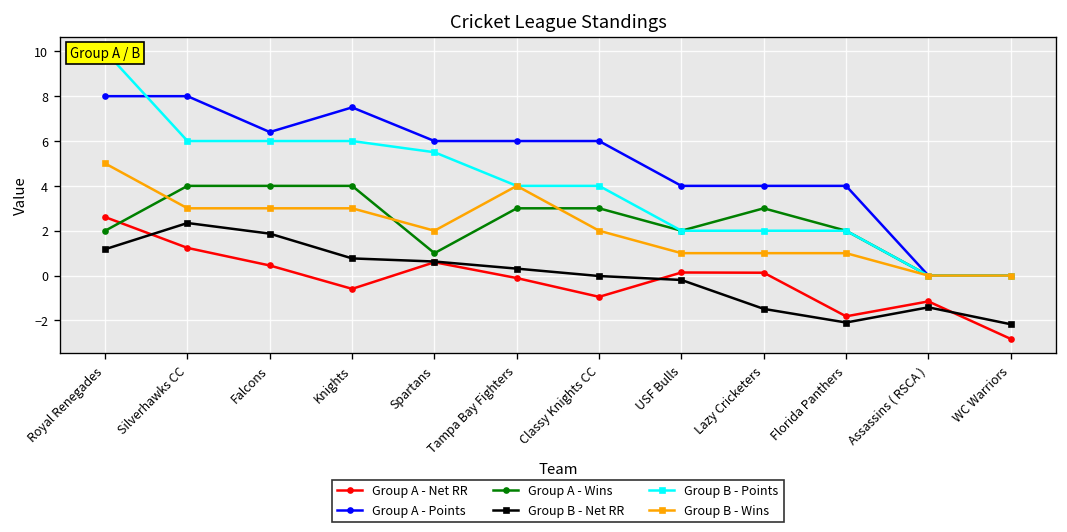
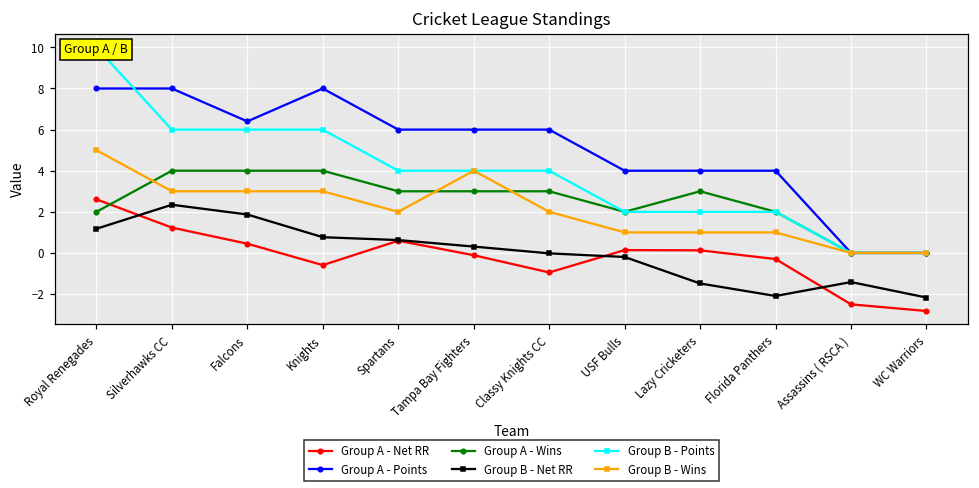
  {
    "Group A - Net RR": {
      "Royal Renegades": 2.6,
      "Silverhawks CC": 1.2,
      "Falcons": 0.4,
      "Knights": -0.6,
      "Tampa Bay Fighters": -0.1,
      "Classy Knights CC": -0.9,
      "USF Bulls": 0.1,
      "Lazy Cricketers": 0.1,
-     "Florida Panthers": -1.8,
-     "Assassins ( RSCA )": -1.2,
+     "Florida Panthers": -0.3,
+     "Assassins ( RSCA )": -2.5,
      "WC Warriors": -2.8
    },
    "Group A - Points": {
      "Royal Renegades": 8.0,
      "Silverhawks CC": 8.0,
      "Falcons": 6.4,
-     "Knights": 7.5,
+     "Knights": 8.0,
      "Spartans": 6.0,
      "Tampa Bay Fighters": 6.0,
      "Classy Knights CC": 6.0,
      "USF Bulls": 4.0,
      "Lazy Cricketers": 4.0,
      "Florida Panthers": 4.0
    },
    "Group A - Wins": {
      "Royal Renegades": 2,
      "Silverhawks CC": 4,
      "Falcons": 4,
      "Knights": 4,
-     "Spartans": 1,
+     "Spartans": 3,
      "Tampa Bay Fighters": 3,
      "Classy Knights CC": 3,
      "Lazy Cricketers": 3
    },
    "Group B - Net RR": {
      "Royal Renegades": 1.2,
      "Silverhawks CC": 2.3,
      "Falcons": 1.9,
      "Knights": 0.8,
      "Tampa Bay Fighters": 0.3,
      "Classy Knights CC": 0.0,
      "USF Bulls": -0.2,
      "Lazy Cricketers": -1.5,
      "Florida Panthers": -2.1,
      "Assassins ( RSCA )": -1.4,
      "WC Warriors": -2.2
    },
    "Group B - Points": {
      "Silverhawks CC": 6.0,
      "Falcons": 6.0,
      "Knights": 6.0,
-     "Spartans": 5.5,
+     "Spartans": 4.0,
      "Classy Knights CC": 4.0,
      "Lazy Cricketers": 2.0
    },
    "Group B - Wins": {
      "Royal Renegades": 5.0,
      "Silverhawks CC": 3.0,
      "Falcons": 3.0,
      "Knights": 3.0,
      "Spartans": 2.0,
      "Classy Knights CC": 2.0,
      "USF Bulls": 1.0,
      "Lazy Cricketers": 1.0,
      "Florida Panthers": 1.0
    }
  }
